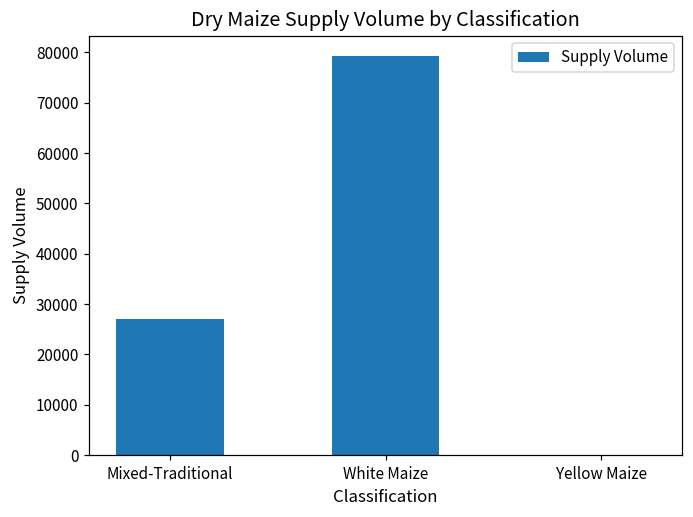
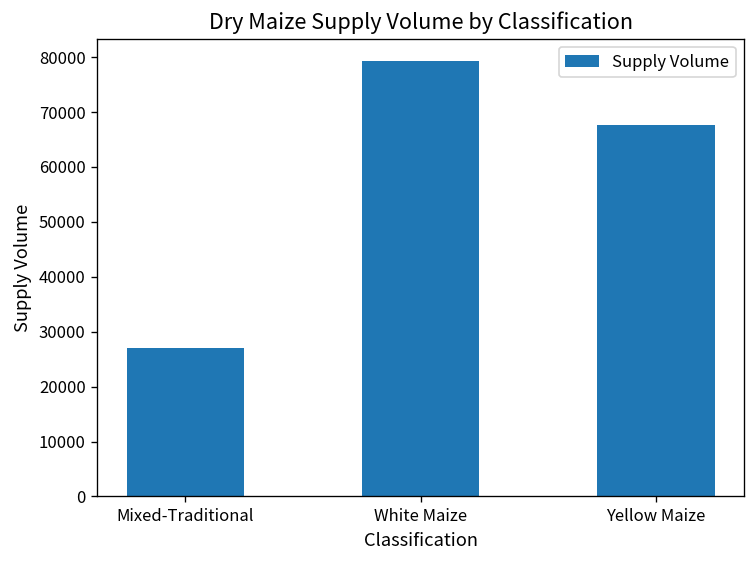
  {
    "Mixed-Traditional": 27000,
    "White Maize": 79000,
-   "Yellow Maize": 0
+   "Yellow Maize": 68000
  }
